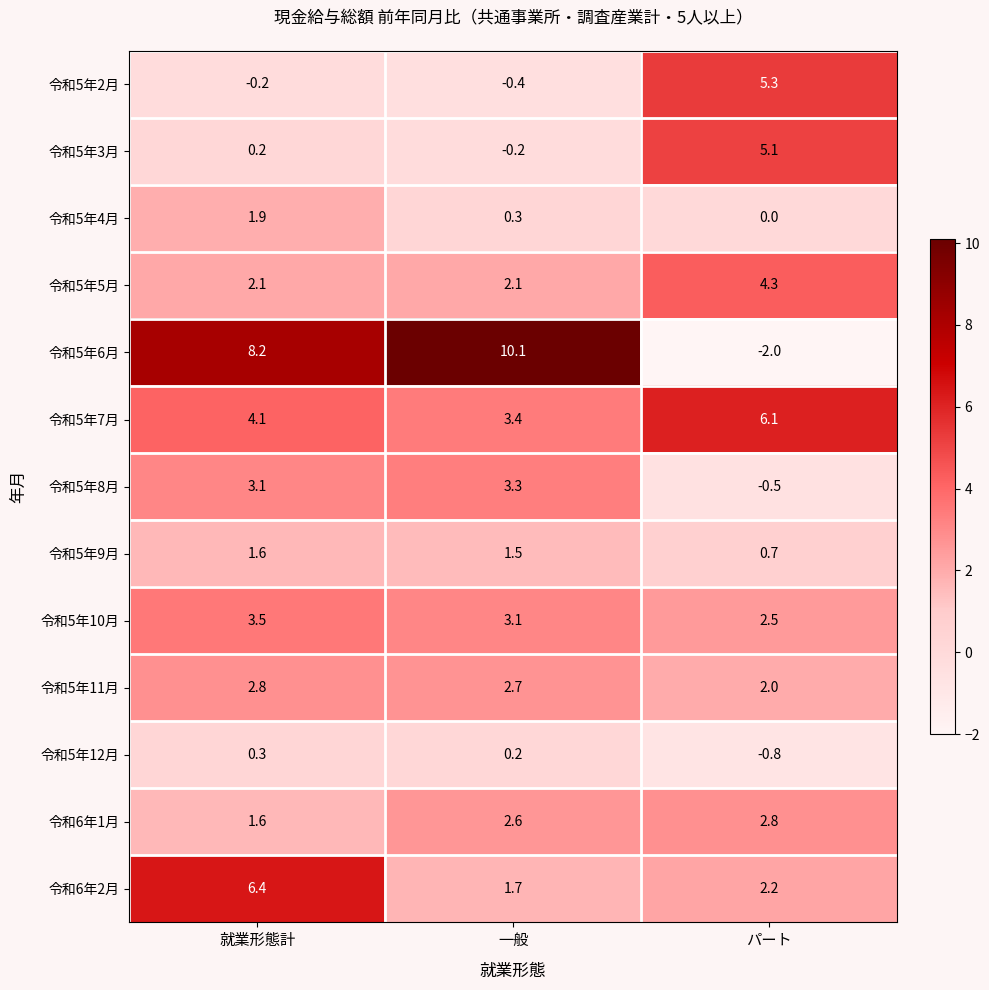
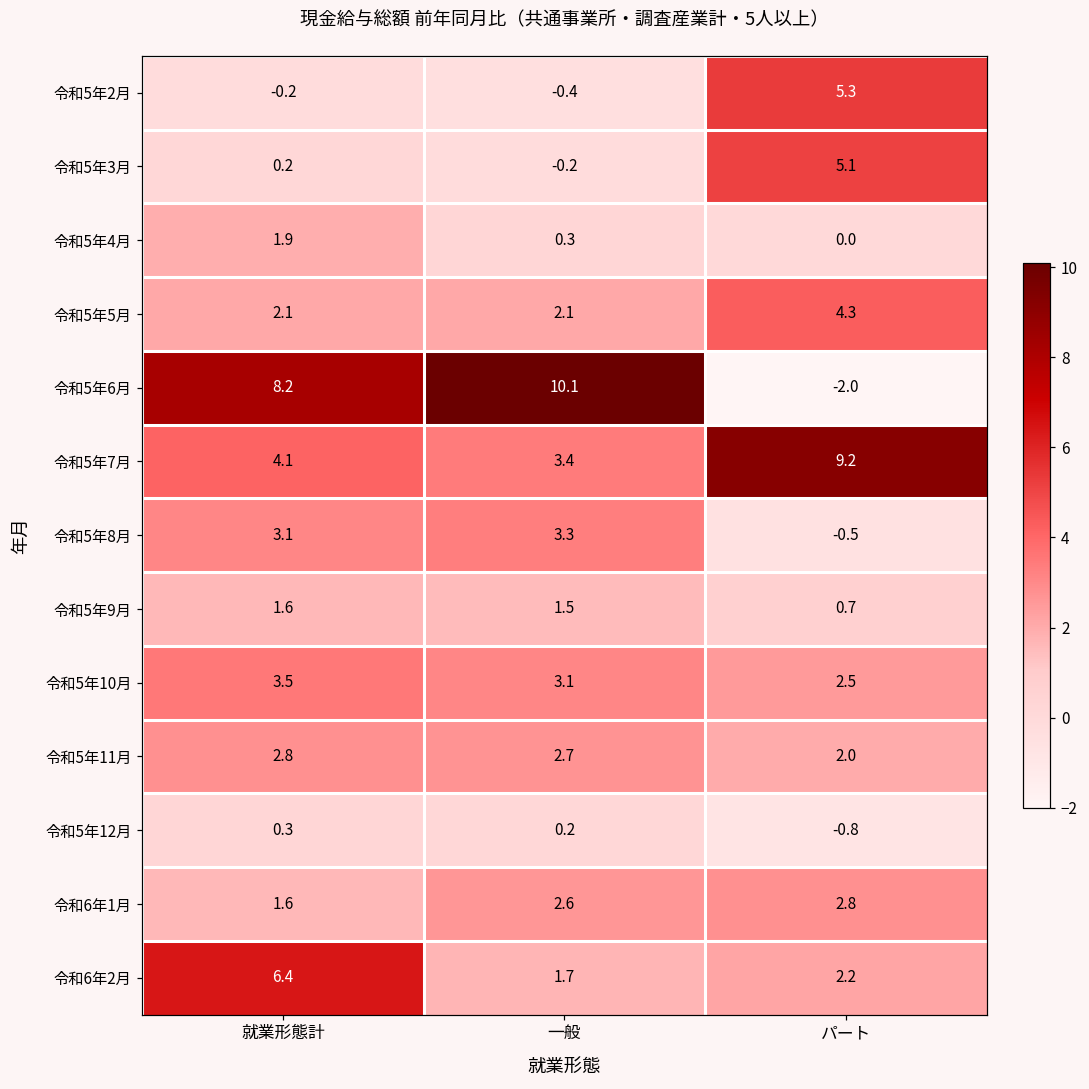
  {
    "令和5年2月": {
      "就業形態計": -0.2,
      "一般": -0.4,
      "パート": 5.3
    },
    "令和5年3月": {
      "就業形態計": 0.2,
      "一般": -0.2,
      "パート": 5.1
    },
    "令和5年4月": {
      "就業形態計": 1.9,
      "一般": 0.3,
      "パート": 0.0
    },
    "令和5年5月": {
      "就業形態計": 2.1,
      "一般": 2.1,
      "パート": 4.3
    },
    "令和5年6月": {
      "就業形態計": 8.2,
      "一般": 10.1,
      "パート": -2.0
    },
    "令和5年7月": {
      "就業形態計": 4.1,
      "一般": 3.4,
-     "パート": 6.1
+     "パート": 9.2
    },
    "令和5年8月": {
      "就業形態計": 3.1,
      "一般": 3.3,
      "パート": -0.5
    },
    "令和5年9月": {
      "就業形態計": 1.6,
      "一般": 1.5,
      "パート": 0.7
    },
    "令和5年10月": {
      "就業形態計": 3.5,
      "一般": 3.1,
      "パート": 2.5
    },
    "令和5年11月": {
      "就業形態計": 2.8,
      "一般": 2.7,
      "パート": 2.0
    },
    "令和5年12月": {
      "就業形態計": 0.3,
      "一般": 0.2,
      "パート": -0.8
    },
    "令和6年1月": {
      "就業形態計": 1.6,
      "一般": 2.6,
      "パート": 2.8
    },
    "令和6年2月": {
      "就業形態計": 6.4,
      "一般": 1.7,
      "パート": 2.2
    }
  }
